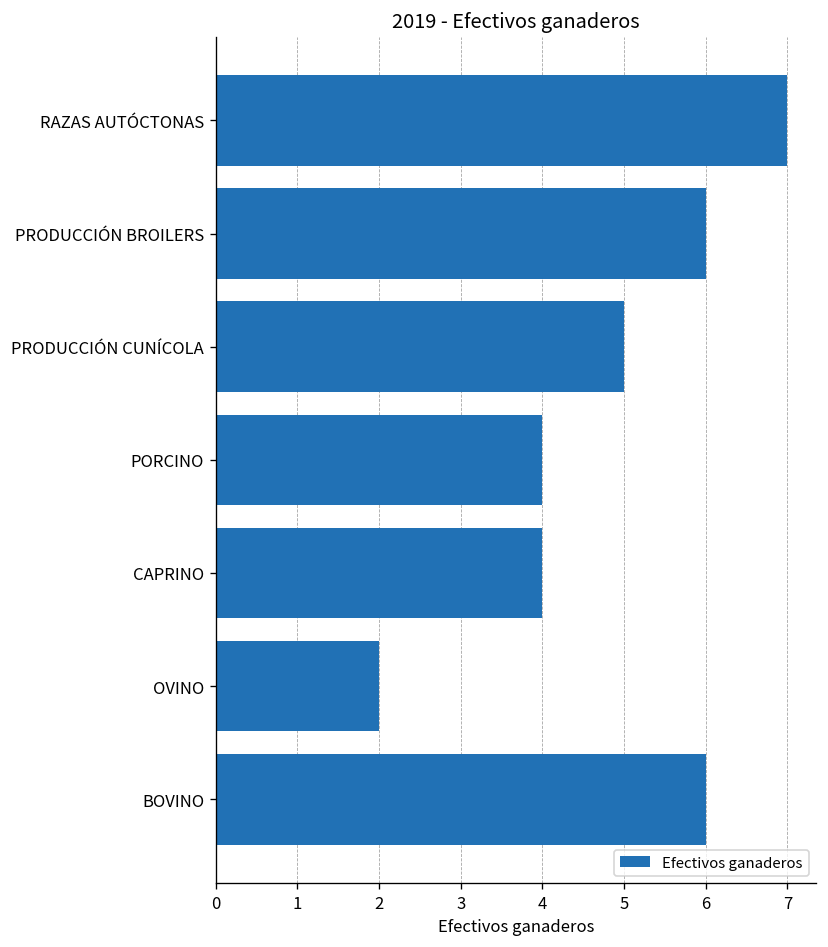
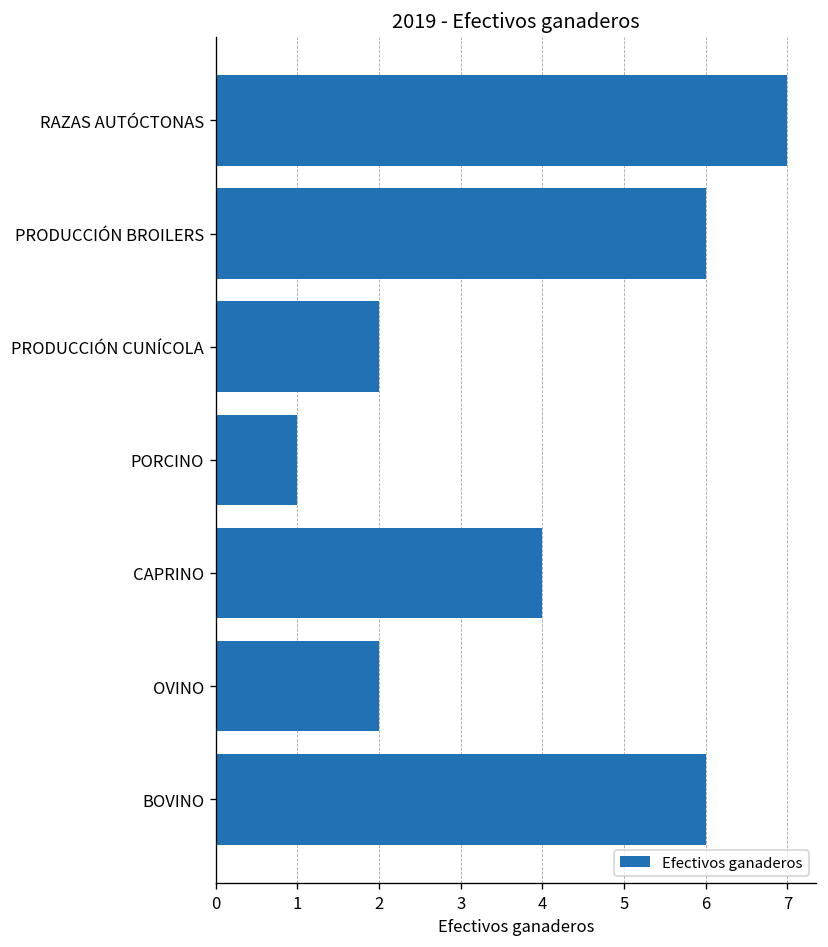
  {
    "RAZAS AUTÓCTONAS": 7,
    "PRODUCCIÓN BROILERS": 6,
-   "PRODUCCIÓN CUNÍCOLA": 5,
-   "PORCINO": 4,
+   "PRODUCCIÓN CUNÍCOLA": 2,
+   "PORCINO": 1,
    "CAPRINO": 4,
    "OVINO": 2,
    "BOVINO": 6
  }
